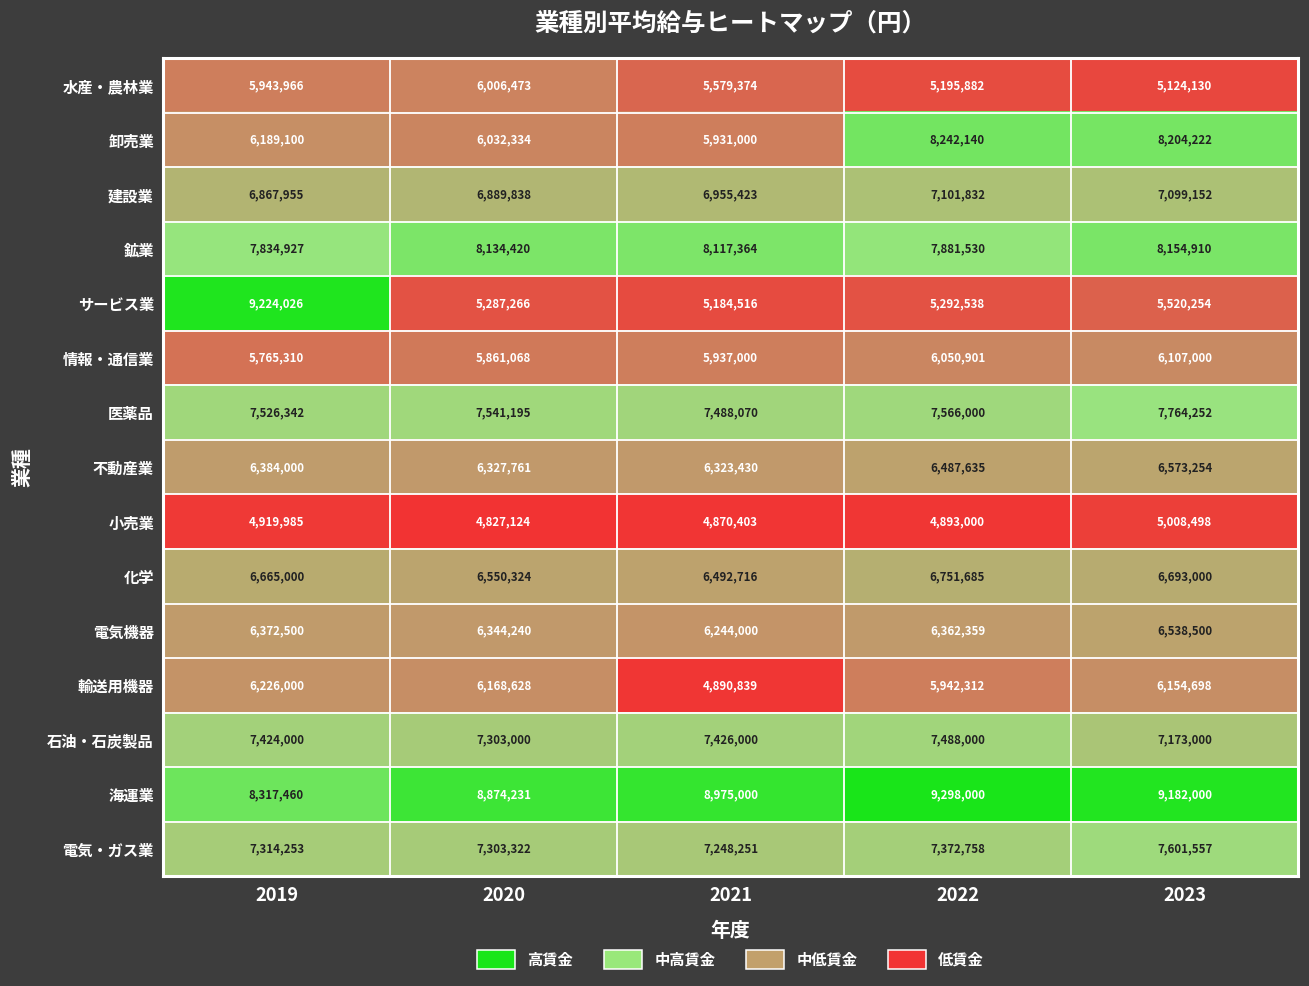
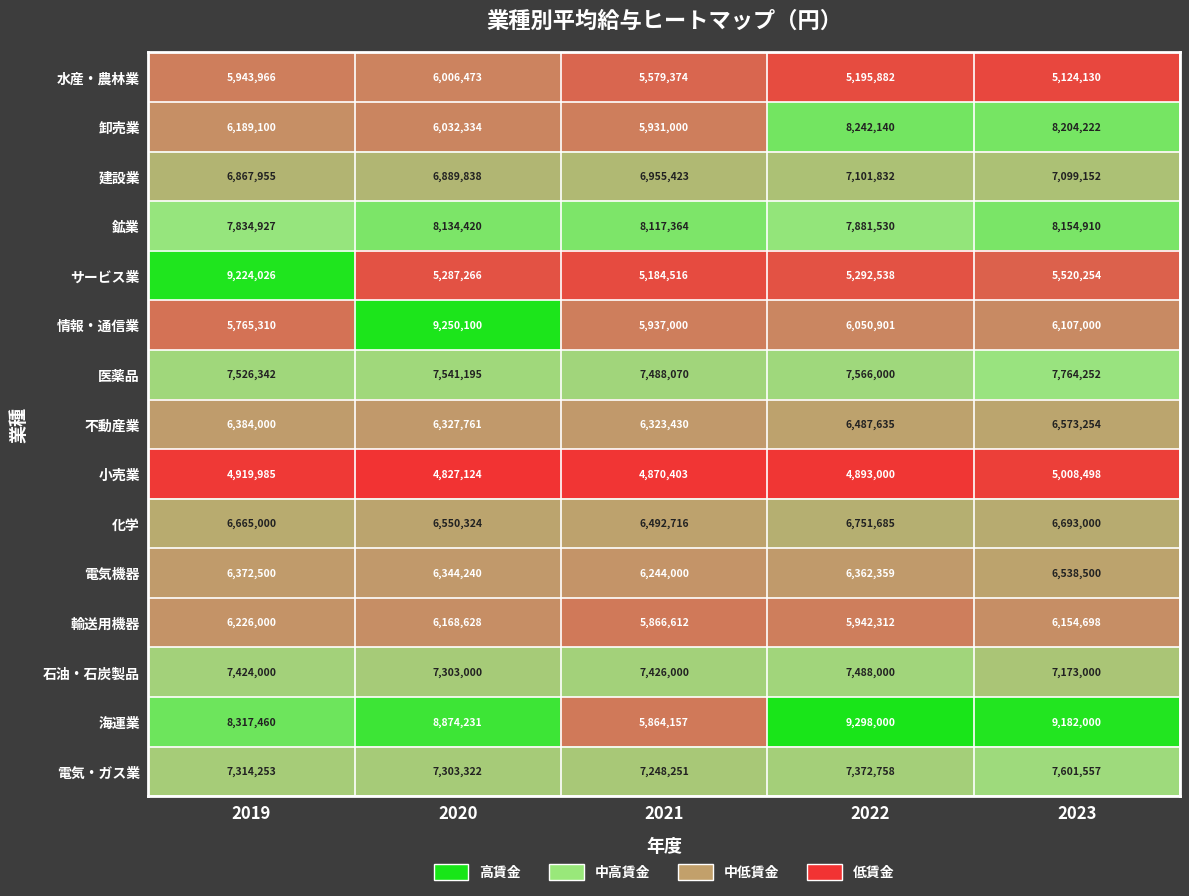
  {
    "水産・農林業": {
      "2019": "5,943,966",
      "2020": "6,006,473",
      "2021": "5,579,374",
      "2022": "5,195,882",
      "2023": "5,124,130"
    },
    "卸売業": {
      "2019": "6,189,100",
      "2020": "6,032,334",
      "2021": "5,931,000",
      "2022": "8,242,140",
      "2023": "8,204,222"
    },
    "建設業": {
      "2019": "6,867,955",
      "2020": "6,889,838",
      "2021": "6,955,423",
      "2022": "7,101,832",
      "2023": "7,099,152"
    },
    "鉱業": {
      "2019": "7,834,927",
      "2020": "8,134,420",
      "2021": "8,117,364",
      "2022": "7,881,530",
      "2023": "8,154,910"
    },
    "サービス業": {
      "2019": "9,224,026",
      "2020": "5,287,266",
      "2021": "5,184,516",
      "2022": "5,292,538",
      "2023": "5,520,254"
    },
    "情報・通信業": {
      "2019": "5,765,310",
-     "2020": "5,861,068",
+     "2020": "9,250,100",
      "2021": "5,937,000",
      "2022": "6,050,901",
      "2023": "6,107,000"
    },
    "医薬品": {
      "2019": "7,526,342",
      "2020": "7,541,195",
      "2021": "7,488,070",
      "2022": "7,566,000",
      "2023": "7,764,252"
    },
    "不動産業": {
      "2019": "6,384,000",
      "2020": "6,327,761",
      "2021": "6,323,430",
      "2022": "6,487,635",
      "2023": "6,573,254"
    },
    "小売業": {
      "2019": "4,919,985",
      "2020": "4,827,124",
      "2021": "4,870,403",
      "2022": "4,893,000",
      "2023": "5,008,498"
    },
    "化学": {
      "2019": "6,665,000",
      "2020": "6,550,324",
      "2021": "6,492,716",
      "2022": "6,751,685",
      "2023": "6,693,000"
    },
    "電気機器": {
      "2019": "6,372,500",
      "2020": "6,344,240",
      "2021": "6,244,000",
      "2022": "6,362,359",
      "2023": "6,538,500"
    },
    "輸送用機器": {
      "2019": "6,226,000",
      "2020": "6,168,628",
-     "2021": "4,890,839",
+     "2021": "5,866,612",
      "2022": "5,942,312",
      "2023": "6,154,698"
    },
    "石油・石炭製品": {
      "2019": "7,424,000",
      "2020": "7,303,000",
      "2021": "7,426,000",
      "2022": "7,488,000",
      "2023": "7,173,000"
    },
    "海運業": {
      "2019": "8,317,460",
      "2020": "8,874,231",
-     "2021": "8,975,000",
+     "2021": "5,864,157",
      "2022": "9,298,000",
      "2023": "9,182,000"
    },
    "電気・ガス業": {
      "2019": "7,314,253",
      "2020": "7,303,322",
      "2021": "7,248,251",
      "2022": "7,372,758",
      "2023": "7,601,557"
    }
  }
